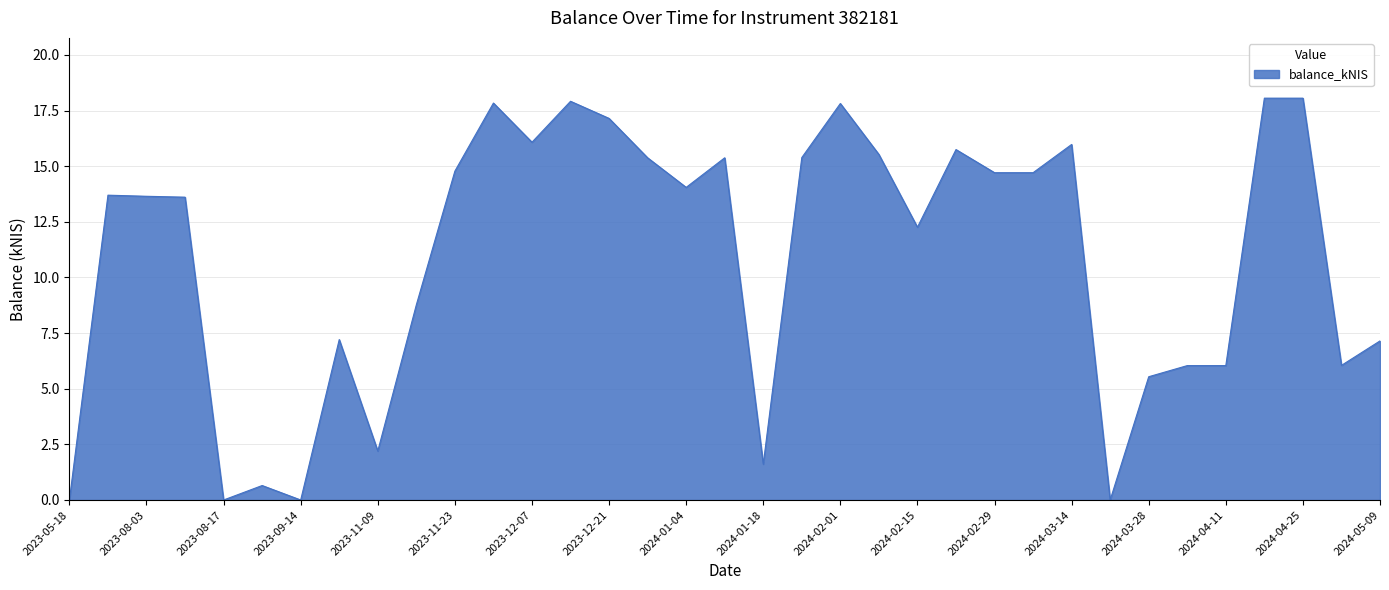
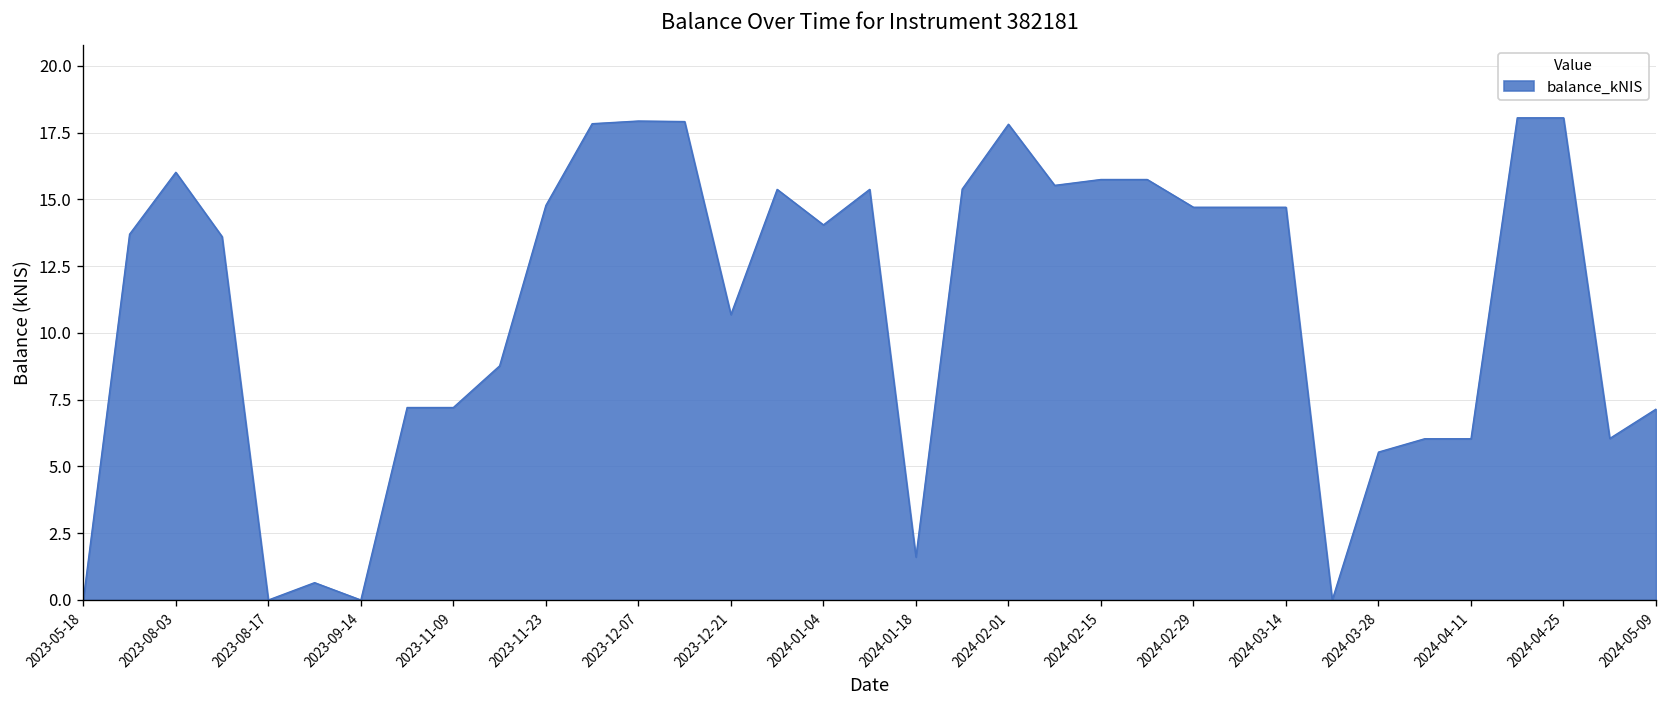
  {
    "2023-05-18": 0.0,
-   "2023-08-03": 13.7,
+   "2023-08-03": 16.0,
    "2023-08-17": 0.0,
    "2023-09-14": 0.0,
-   "2023-11-09": 2.2,
+   "2023-11-09": 7.2,
    "2023-11-23": 14.8,
-   "2023-12-07": 16.1,
-   "2023-12-21": 17.2,
+   "2023-12-07": 17.9,
+   "2023-12-21": 10.7,
    "2024-01-04": 14.1,
    "2024-01-18": 1.6,
    "2024-02-01": 17.8,
-   "2024-02-15": 12.3,
+   "2024-02-15": 15.8,
    "2024-02-29": 14.7,
-   "2024-03-14": 16.0,
+   "2024-03-14": 14.7,
    "2024-03-28": 5.5,
    "2024-04-11": 6.0,
    "2024-04-25": 18.1,
    "2024-05-09": 7.2
  }
